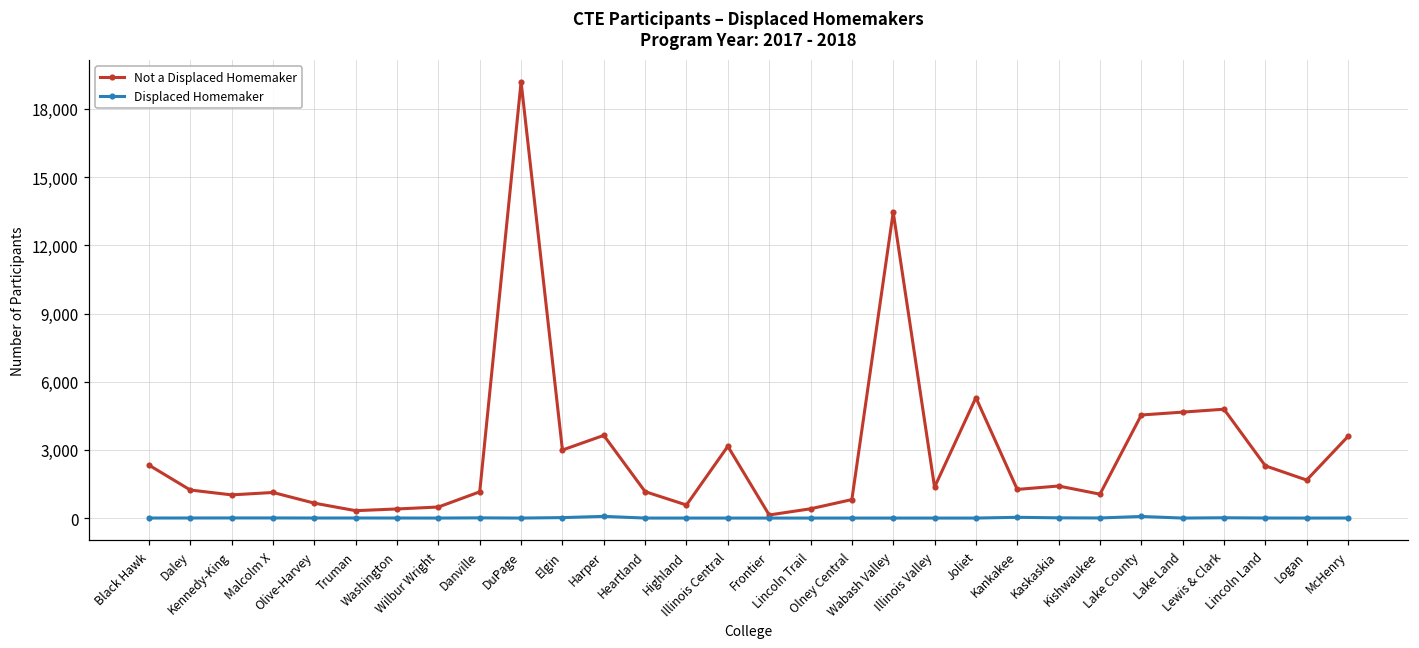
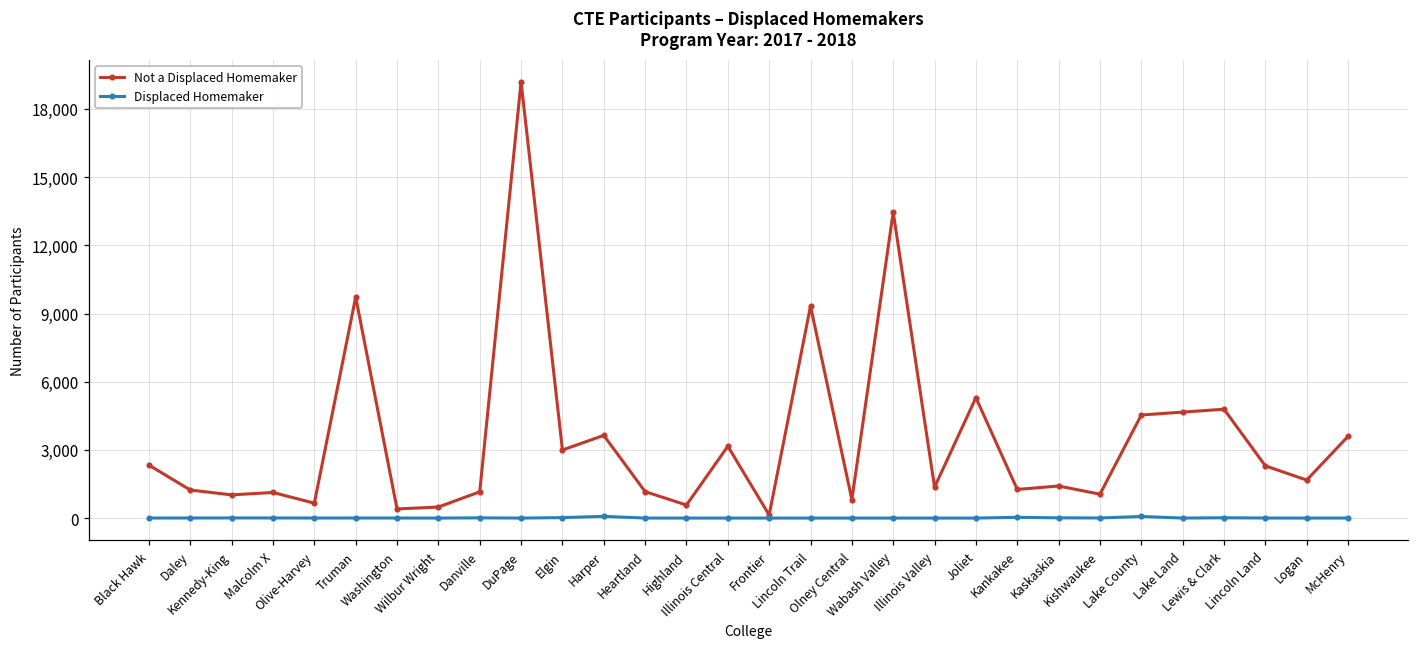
  {
    "Not a Displaced Homemaker": {
      "Black Hawk": "2,300",
      "Daley": "1,200",
      "Kennedy-King": "1,000",
      "Malcolm X": "1,100",
      "Olive-Harvey": "700",
-     "Truman": "300",
+     "Truman": "9,700",
      "Washington": "400",
      "Wilbur Wright": "500",
      "Danville": "1,200",
      "DuPage": "19,200",
      "Elgin": "3,000",
      "Harper": "3,600",
      "Heartland": "1,200",
      "Highland": "600",
      "Illinois Central": "3,200",
      "Frontier": "100",
-     "Lincoln Trail": "400",
+     "Lincoln Trail": "9,300",
      "Olney Central": "800",
      "Wabash Valley": "13,500",
      "Illinois Valley": "1,400",
      "Joliet": "5,300",
      "Kankakee": "1,300",
      "Kaskaskia": "1,400",
      "Kishwaukee": "1,100",
      "Lake County": "4,500",
      "Lake Land": "4,700",
      "Lewis & Clark": "4,800",
      "Lincoln Land": "2,300",
      "Logan": "1,700",
      "McHenry": "3,600"
    },
    "Displaced Homemaker": {
      "Black Hawk": "0",
      "Daley": "0",
      "Kennedy-King": "0",
      "Malcolm X": "0",
      "Olive-Harvey": "0",
      "Truman": "0",
      "Washington": "0",
      "Wilbur Wright": "0",
      "Danville": "0",
      "DuPage": "0",
      "Elgin": "0",
      "Harper": "100",
      "Heartland": "0",
      "Highland": "0",
      "Illinois Central": "0",
      "Frontier": "0",
      "Lincoln Trail": "0",
      "Olney Central": "0",
      "Wabash Valley": "0",
      "Illinois Valley": "0",
      "Joliet": "0",
      "Kankakee": "0",
      "Kaskaskia": "0",
      "Kishwaukee": "0",
      "Lake County": "100",
      "Lake Land": "0",
      "Lewis & Clark": "0",
      "Lincoln Land": "0",
      "Logan": "0",
      "McHenry": "0"
    }
  }
